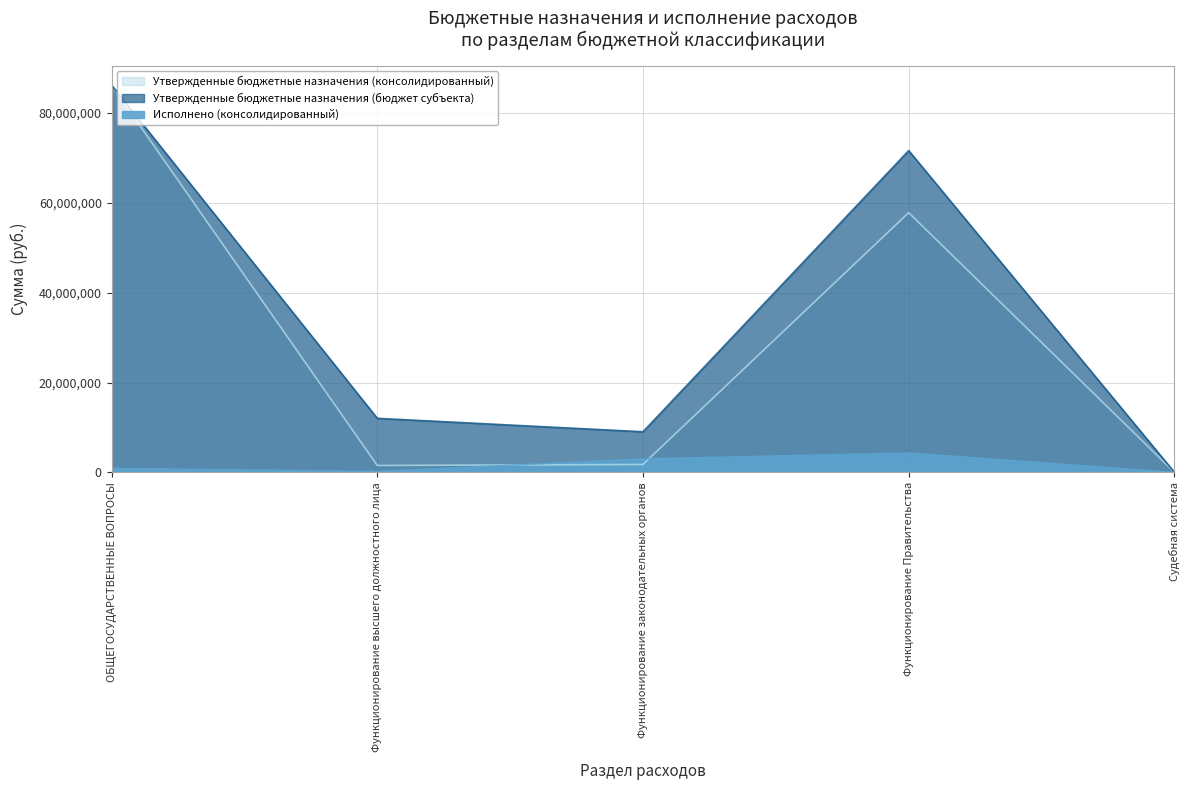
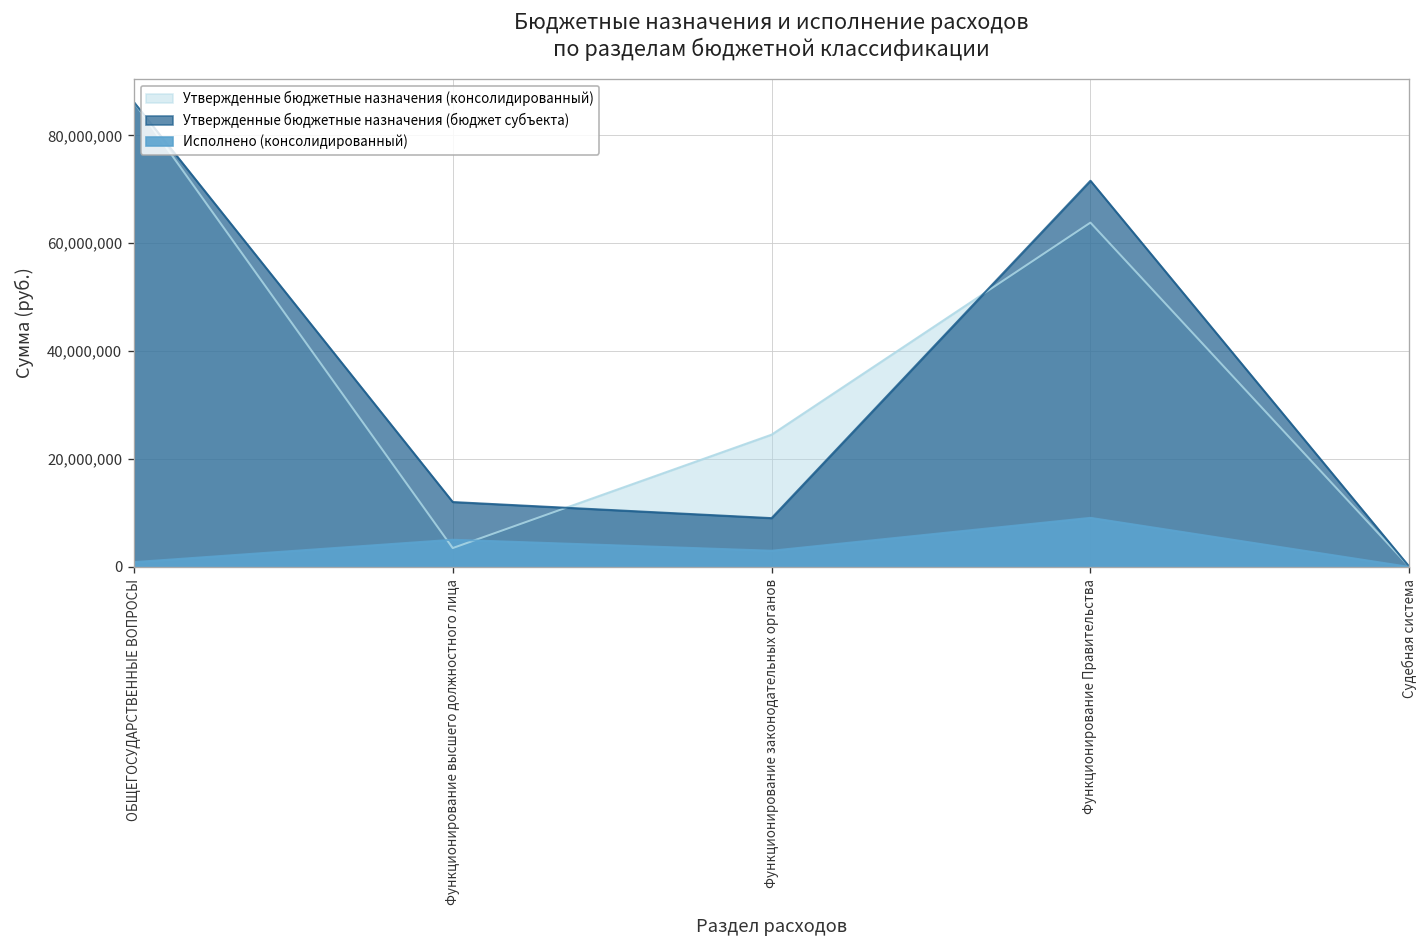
  {
    "Утвержденные бюджетные назначения (консолидированный)": {
-     "Функционирование высшего должностного лица": "2,000,000",
-     "Функционирование законодательных органов": "2,000,000",
-     "Функционирование Правительства": "58,000,000"
+     "Функционирование высшего должностного лица": "3,000,000",
+     "Функционирование законодательных органов": "25,000,000",
+     "Функционирование Правительства": "64,000,000"
    },
    "Утвержденные бюджетные назначения (бюджет субъекта)": {
      "Функционирование высшего должностного лица": "12,000,000",
      "Функционирование законодательных органов": "9,000,000",
      "Функционирование Правительства": "72,000,000"
    },
    "Исполнено (консолидированный)": {
      "ОБЩЕГОСУДАРСТВЕННЫЕ ВОПРОСЫ": "1,000,000",
-     "Функционирование высшего должностного лица": "0",
+     "Функционирование высшего должностного лица": "5,000,000",
      "Функционирование законодательных органов": "3,000,000",
-     "Функционирование Правительства": "4,000,000"
+     "Функционирование Правительства": "9,000,000"
    }
  }
